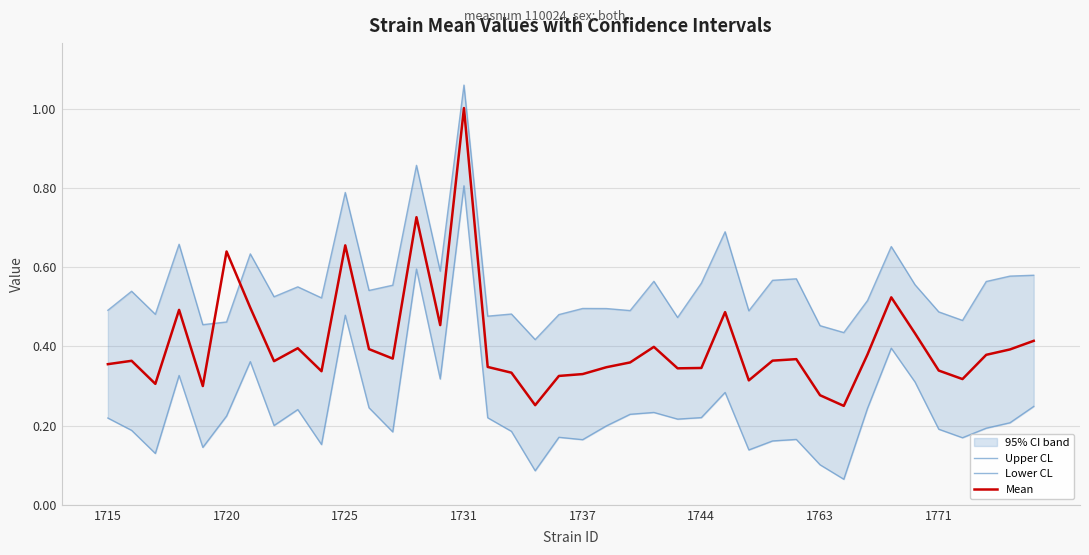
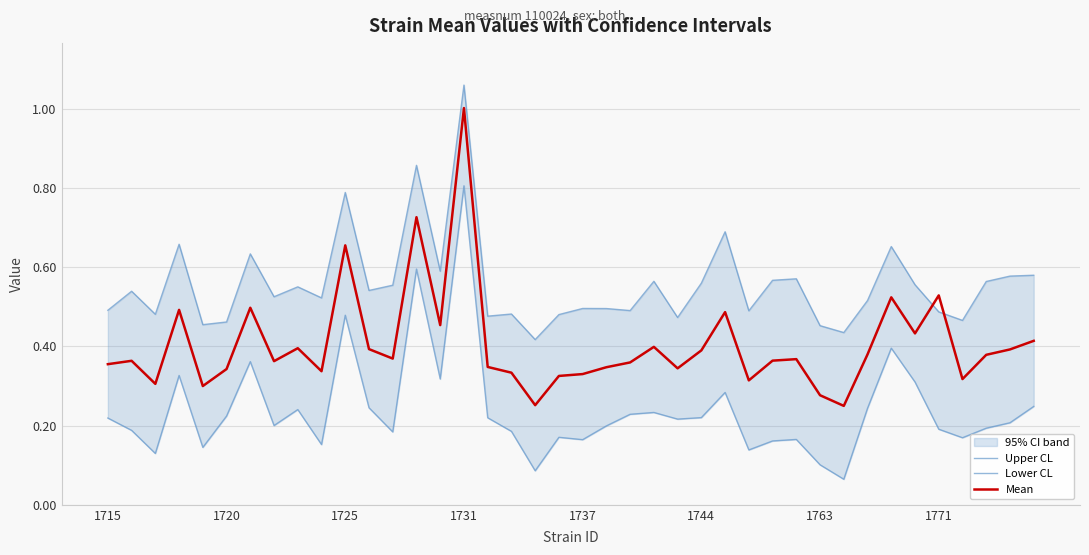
  {
    "Mean": {
      "1715": 0.36,
-     "1720": 0.64,
+     "1720": 0.34,
      "1725": 0.65,
      "1731": 1.00,
      "1737": 0.33,
-     "1744": 0.35,
+     "1744": 0.39,
      "1763": 0.28,
-     "1771": 0.34
+     "1771": 0.53
    }
  }
